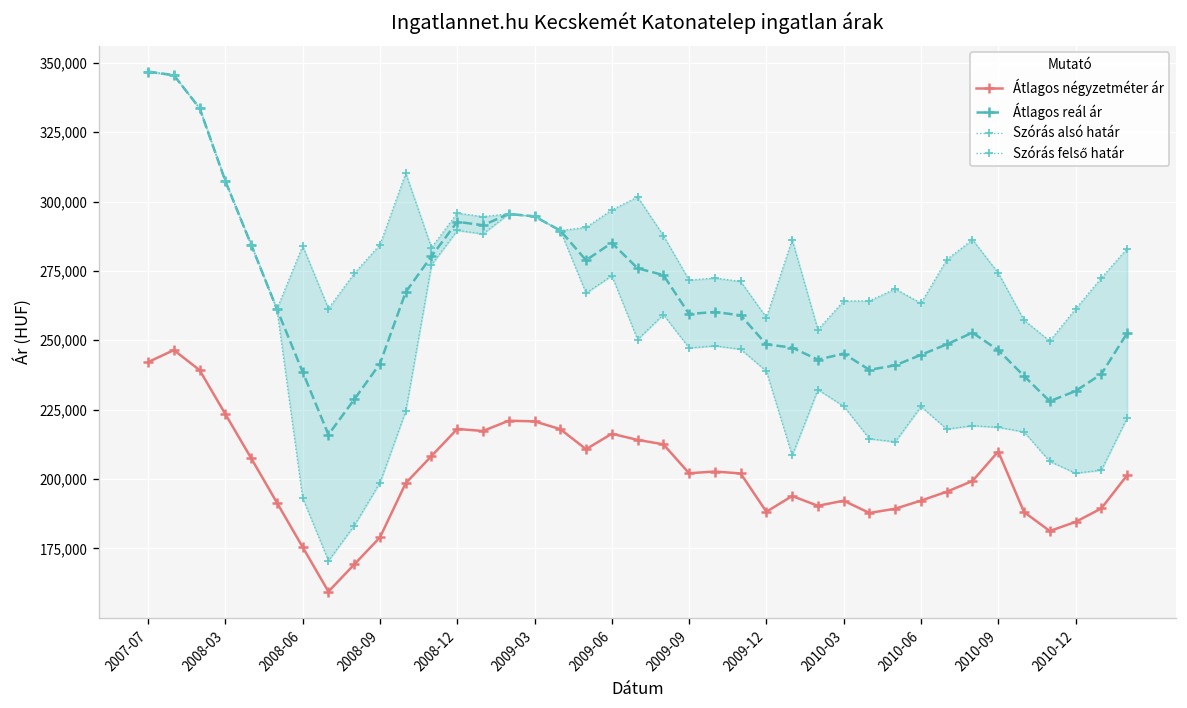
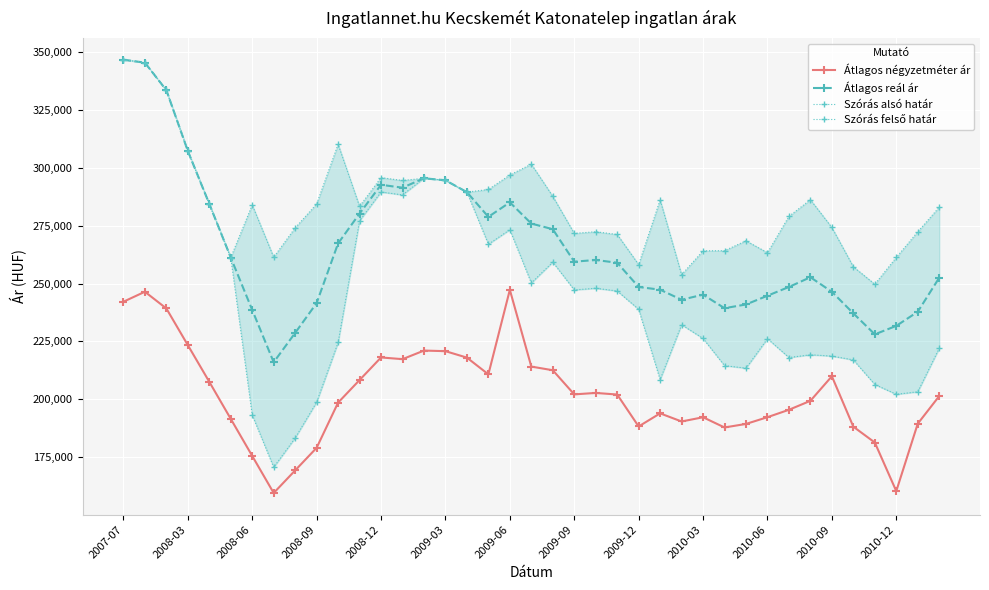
  {
    "Átlagos négyzetméter ár": {
      "2007-07": "242,000",
      "2008-03": "223,000",
      "2008-06": "175,000",
      "2008-09": "179,000",
      "2008-12": "218,000",
      "2009-03": "221,000",
-     "2009-06": "216,000",
+     "2009-06": "247,000",
      "2009-09": "202,000",
      "2009-12": "188,000",
      "2010-03": "192,000",
      "2010-06": "192,000",
      "2010-09": "210,000",
-     "2010-12": "185,000"
+     "2010-12": "160,000"
    }
  }
